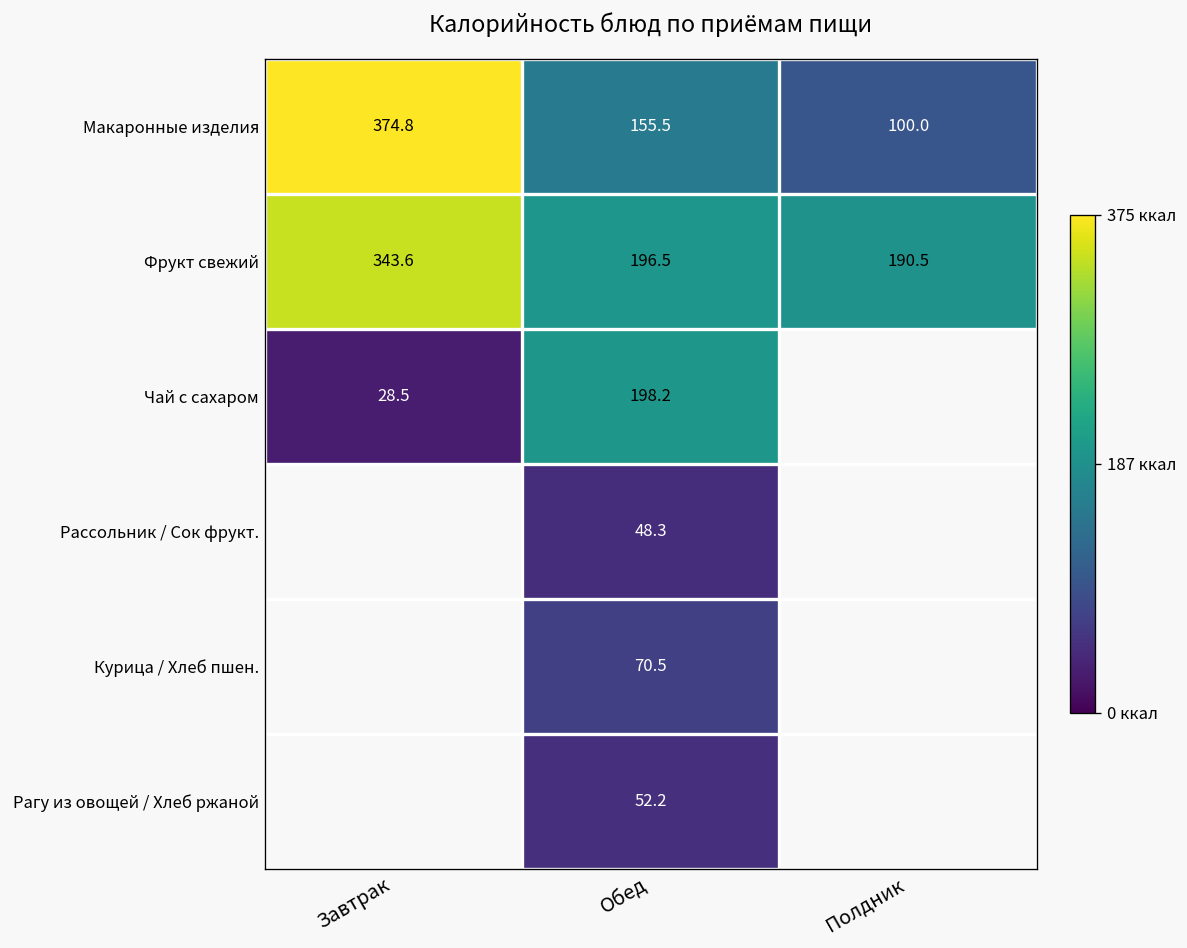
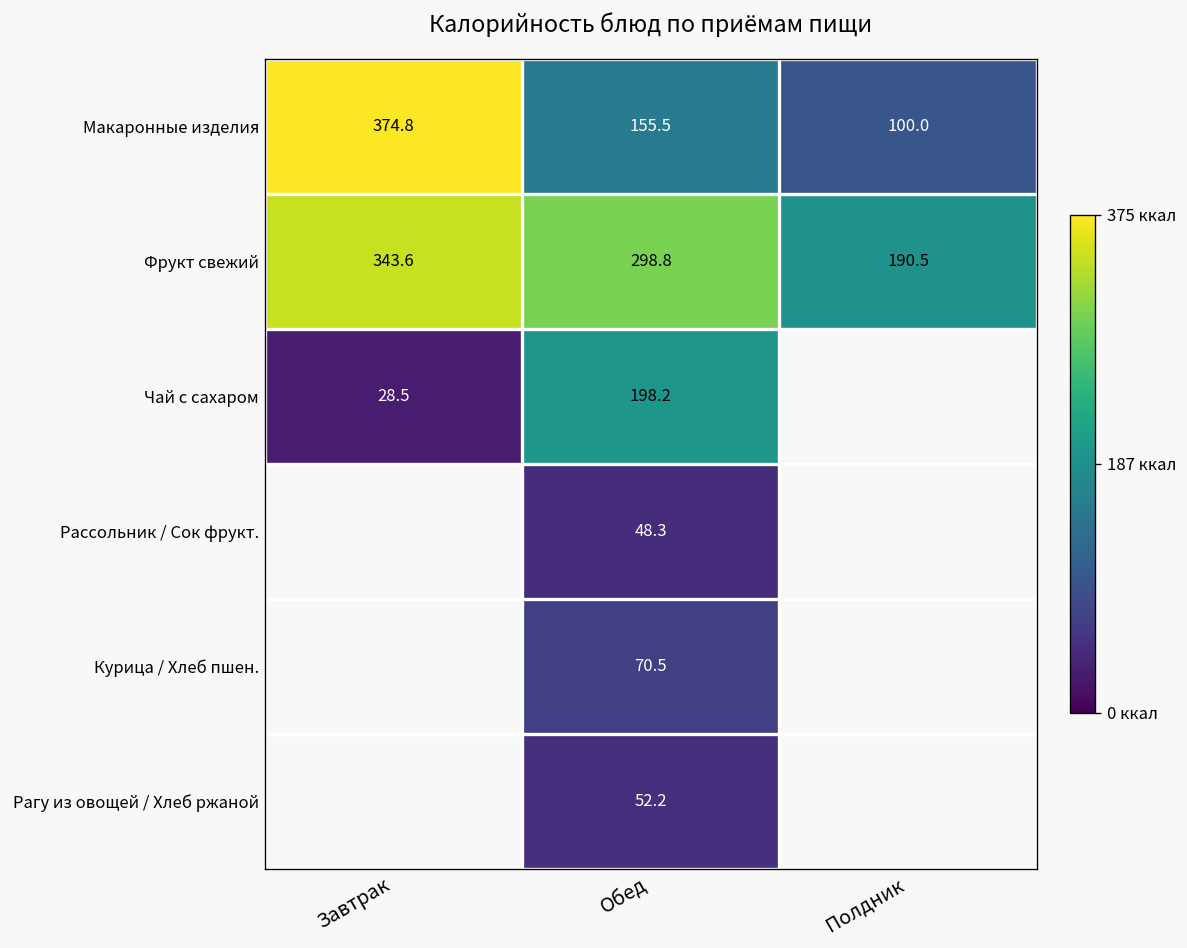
  {
    "Макаронные изделия": {
      "Завтрак": 374.8,
      "Обед": 155.5,
      "Полдник": 100.0
    },
    "Фрукт свежий": {
      "Завтрак": 343.6,
-     "Обед": 196.5,
+     "Обед": 298.8,
      "Полдник": 190.5
    },
    "Чай с сахаром": {
      "Завтрак": 28.5,
      "Обед": 198.2
    },
    "Рассольник / Сок фрукт.": {
      "Обед": 48.3
    },
    "Курица / Хлеб пшен.": {
      "Обед": 70.5
    },
    "Рагу из овощей / Хлеб ржаной": {
      "Обед": 52.2
    }
  }
